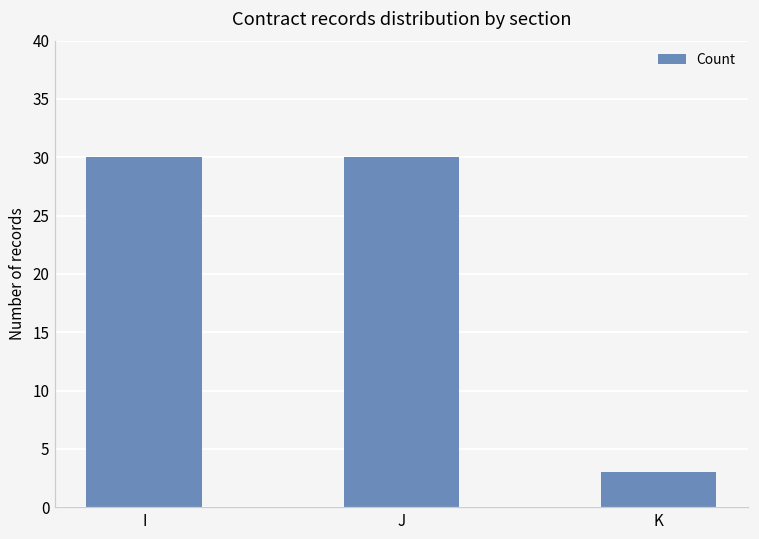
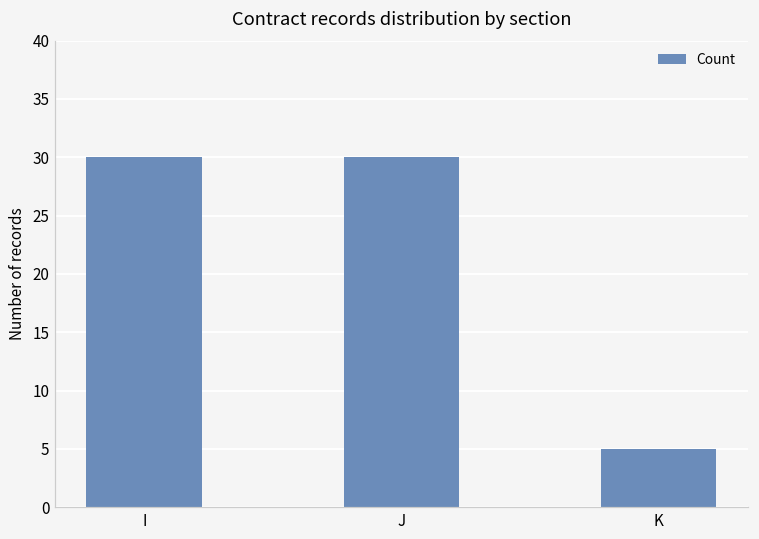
  {
    "I": 30,
    "J": 30,
-   "K": 3
+   "K": 5
  }
